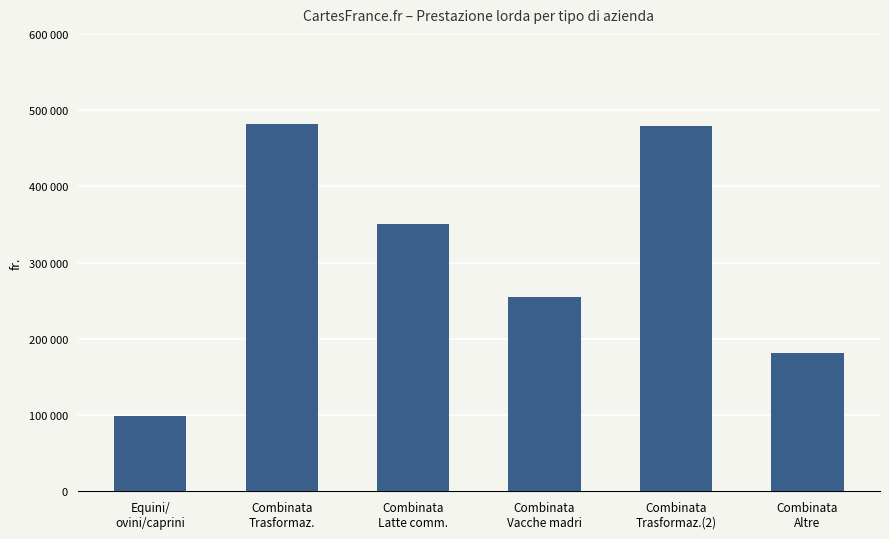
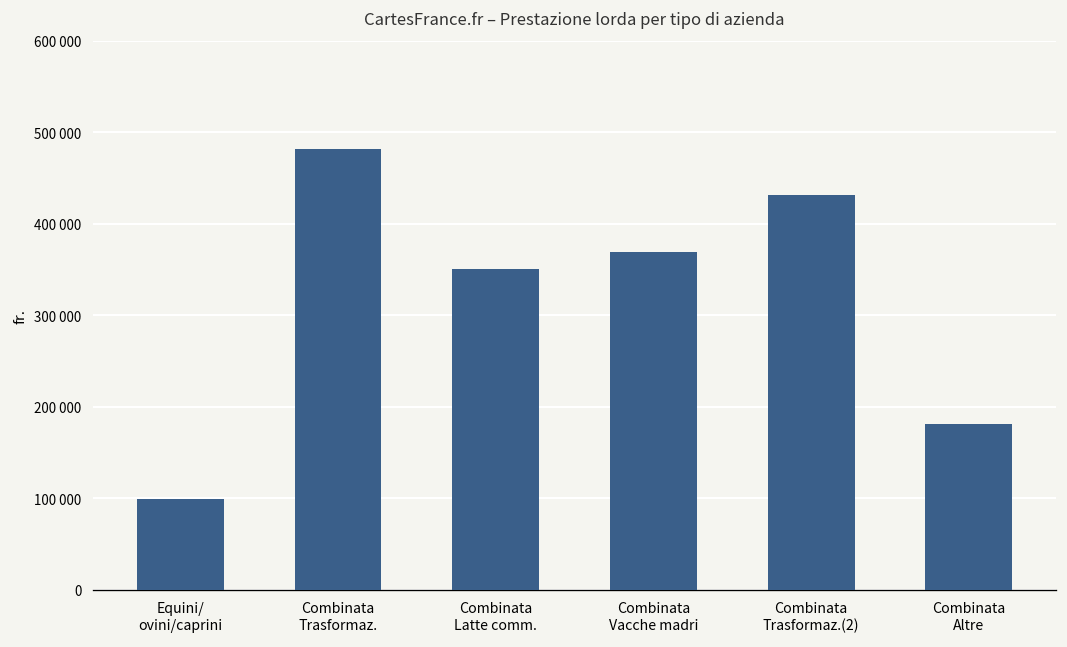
  {
    "Equini/ ovini/caprini": 100000,
    "Combinata Trasformaz.": 480000,
    "Combinata Latte comm.": 350000,
-   "Combinata Vacche madri": 250000,
-   "Combinata Trasformaz.(2)": 480000,
+   "Combinata Vacche madri": 370000,
+   "Combinata Trasformaz.(2)": 430000,
    "Combinata Altre": 180000
  }
